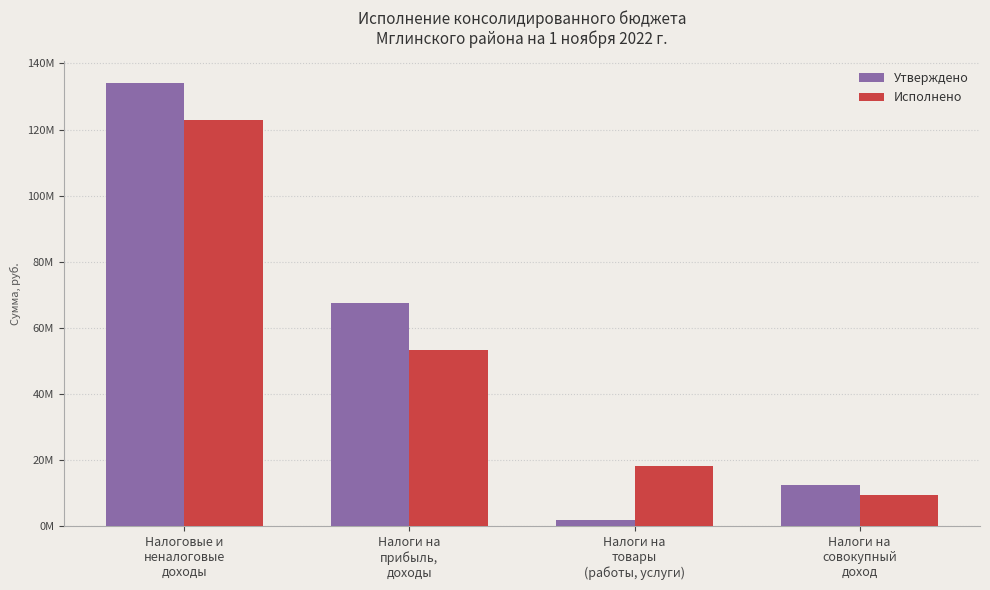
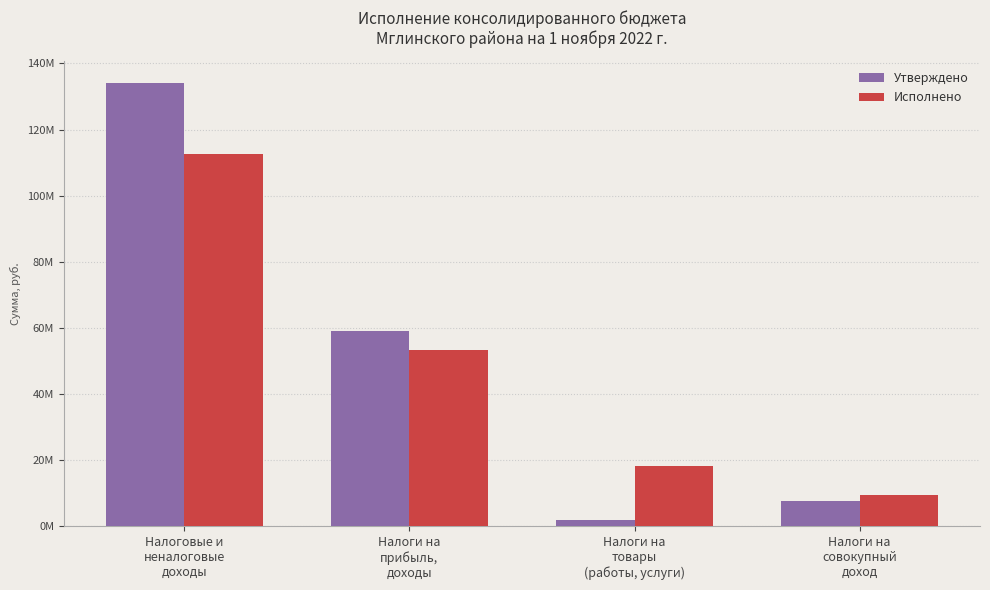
  {
    "Утверждено": {
      "Налоговые и неналоговые доходы": 134000000,
-     "Налоги на прибыль, доходы": 68000000,
+     "Налоги на прибыль, доходы": 59000000,
      "Налоги на товары (работы, услуги)": 2000000,
-     "Налоги на совокупный доход": 12000000
+     "Налоги на совокупный доход": 8000000
    },
    "Исполнено": {
-     "Налоговые и неналоговые доходы": 123000000,
+     "Налоговые и неналоговые доходы": 112000000,
      "Налоги на прибыль, доходы": 54000000,
      "Налоги на товары (работы, услуги)": 18000000,
      "Налоги на совокупный доход": 10000000
    }
  }
